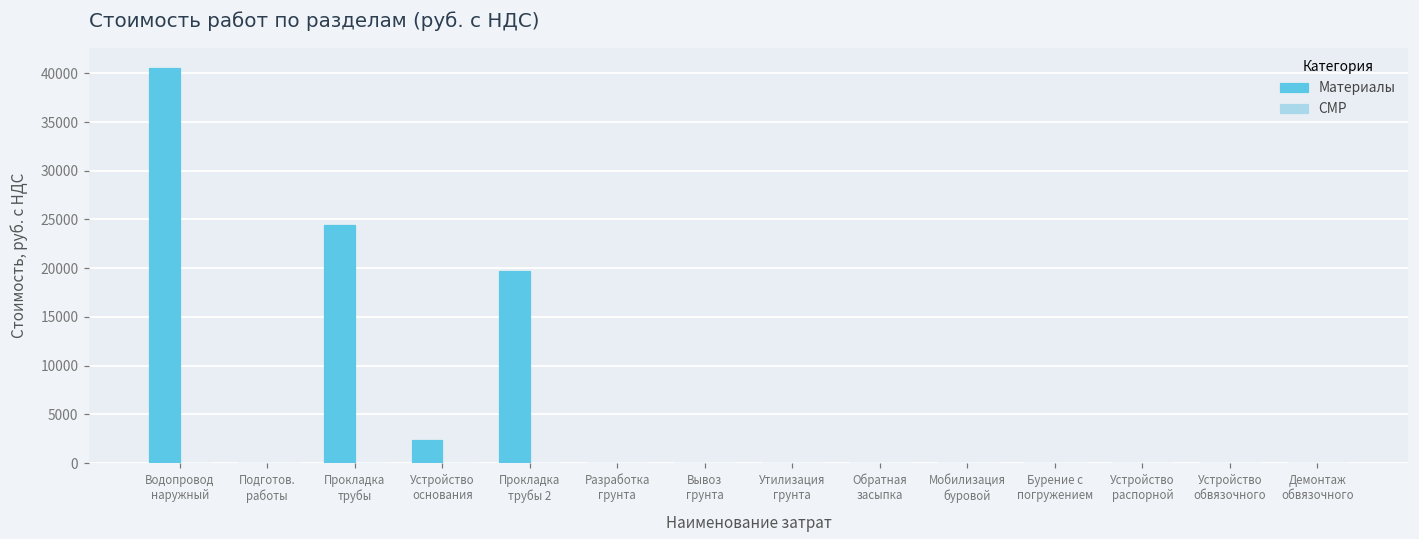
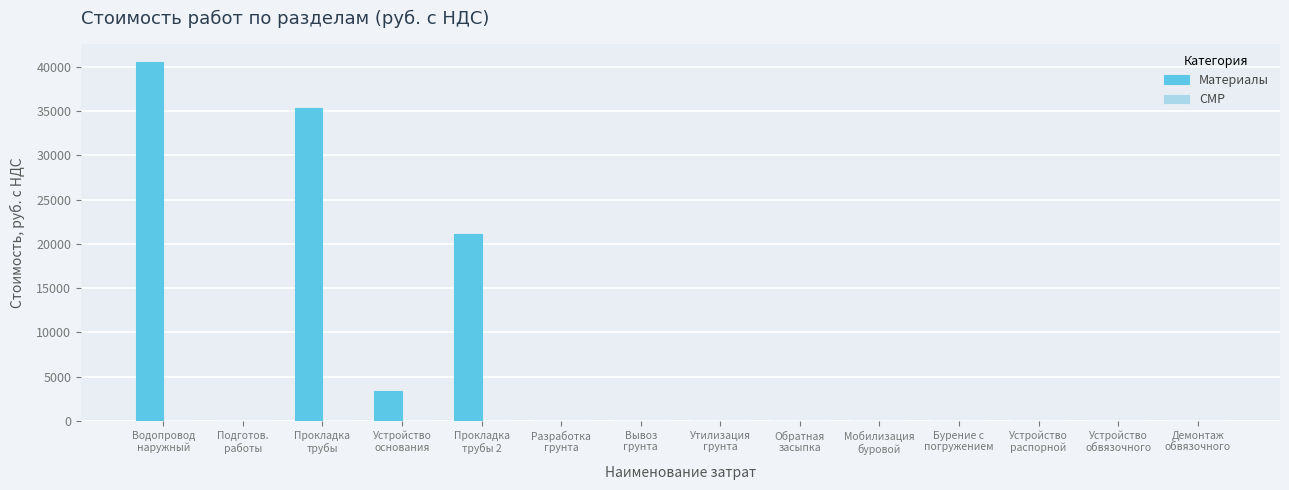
  {
    "Материалы": {
      "Водопровод наружный": 41000,
      "Подготов. работы": 0,
-     "Прокладка трубы": 24000,
-     "Устройство основания": 2000,
-     "Прокладка трубы 2": 20000,
+     "Прокладка трубы": 35000,
+     "Устройство основания": 3000,
+     "Прокладка трубы 2": 21000,
      "Разработка грунта": 0,
      "Вывоз грунта": 0,
      "Утилизация грунта": 0,
      "Обратная засыпка": 0,
      "Мобилизация буровой": 0,
      "Бурение с погружением": 0,
      "Устройство распорной": 0,
      "Устройство обвязочного": 0,
      "Демонтаж обвязочного": 0
    },
    "СМР": {
      "Водопровод наружный": 0,
      "Подготов. работы": 0,
      "Прокладка трубы": 0,
      "Устройство основания": 0,
      "Прокладка трубы 2": 0,
      "Разработка грунта": 0,
      "Вывоз грунта": 0,
      "Утилизация грунта": 0,
      "Обратная засыпка": 0,
      "Мобилизация буровой": 0,
      "Бурение с погружением": 0,
      "Устройство распорной": 0,
      "Устройство обвязочного": 0,
      "Демонтаж обвязочного": 0
    }
  }
